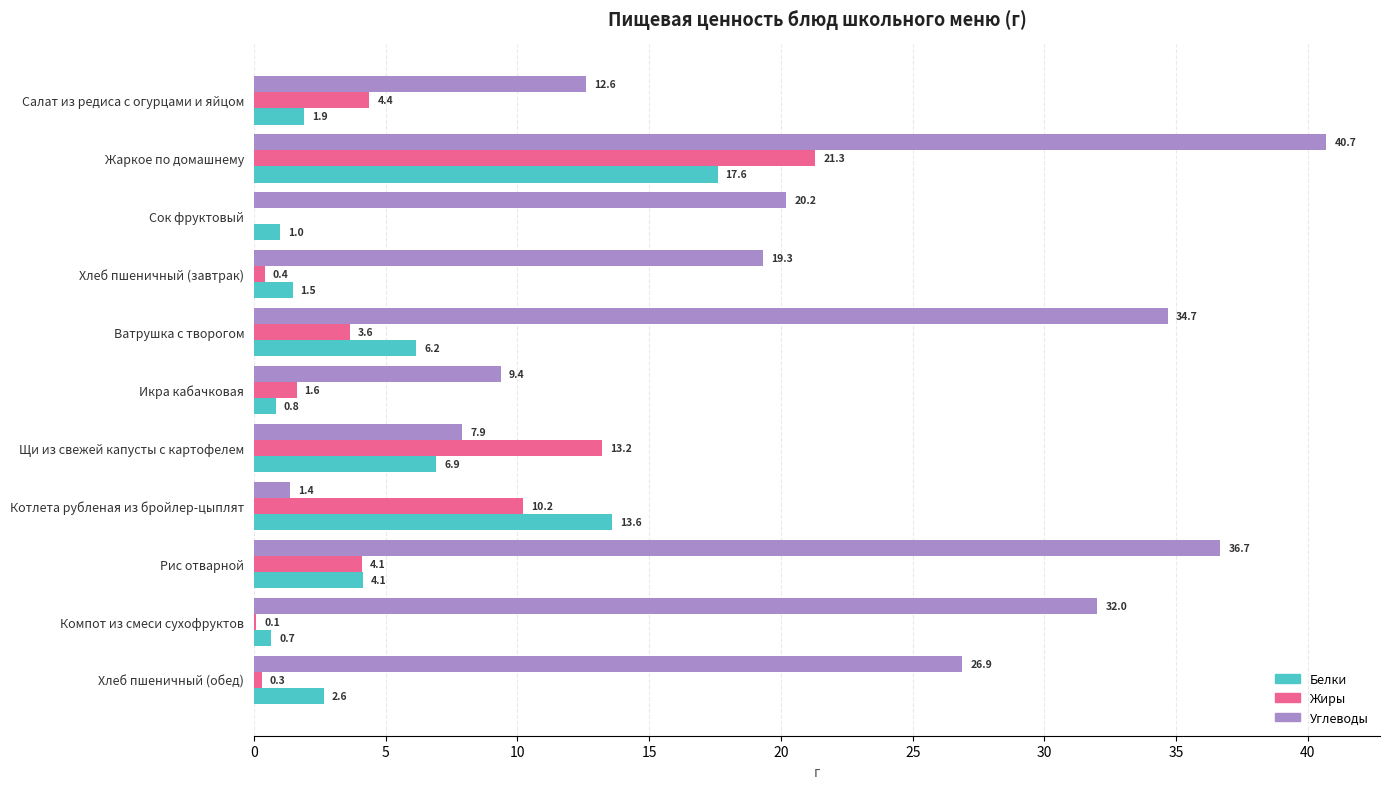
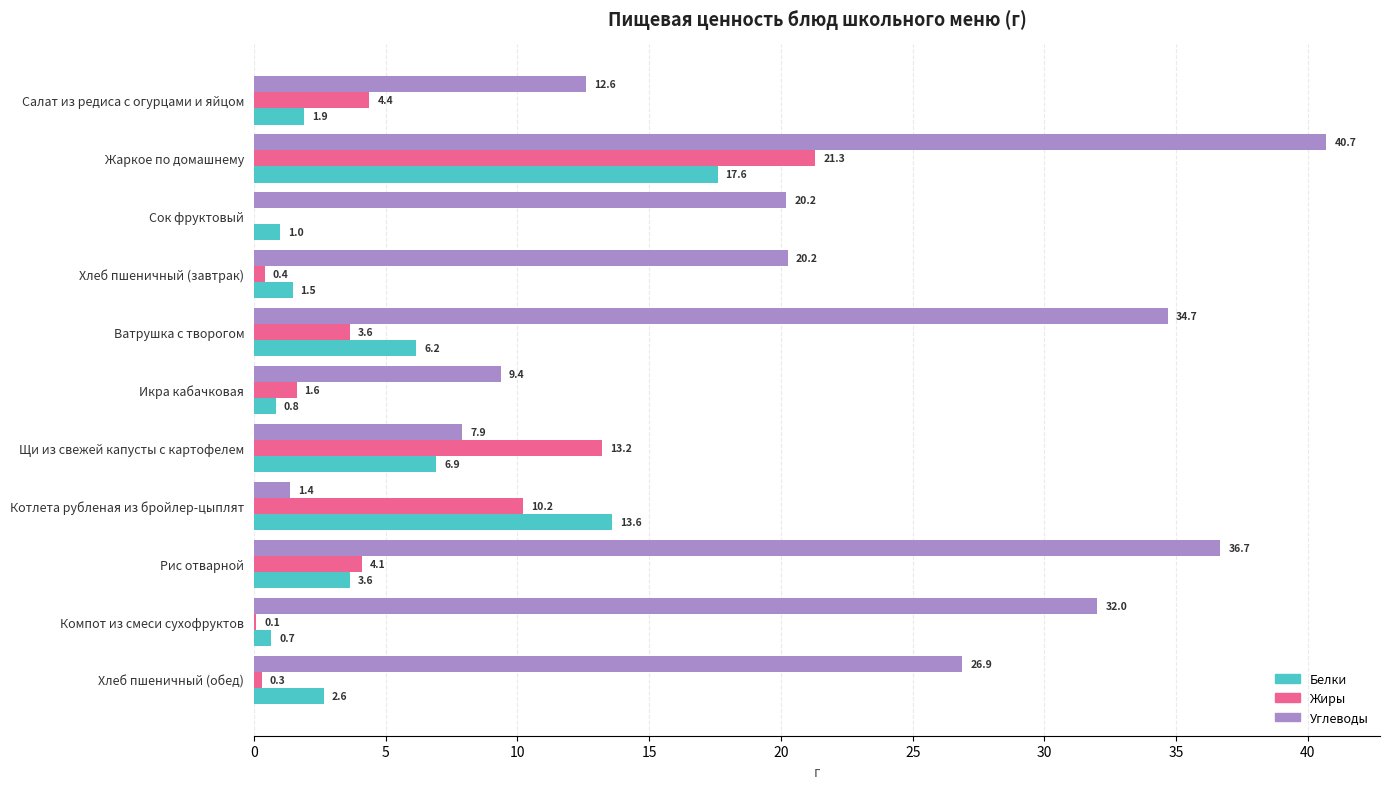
  {
    "Белки": {
      "Салат из редиса с огурцами и яйцом": 1.9,
      "Жаркое по домашнему": 17.6,
      "Сок фруктовый": 1.0,
      "Хлеб пшеничный (завтрак)": 1.5,
      "Ватрушка с творогом": 6.2,
      "Икра кабачковая": 0.8,
      "Щи из свежей капусты с картофелем": 6.9,
      "Котлета рубленая из бройлер-цыплят": 13.6,
-     "Рис отварной": 4.1,
+     "Рис отварной": 3.6,
      "Компот из смеси сухофруктов": 0.7,
      "Хлеб пшеничный (обед)": 2.6
    },
    "Жиры": {
      "Салат из редиса с огурцами и яйцом": 4.4,
      "Жаркое по домашнему": 21.3,
      "Хлеб пшеничный (завтрак)": 0.4,
      "Ватрушка с творогом": 3.6,
      "Икра кабачковая": 1.6,
      "Щи из свежей капусты с картофелем": 13.2,
      "Котлета рубленая из бройлер-цыплят": 10.2,
      "Рис отварной": 4.1,
      "Компот из смеси сухофруктов": 0.1,
      "Хлеб пшеничный (обед)": 0.3
    },
    "Углеводы": {
      "Салат из редиса с огурцами и яйцом": 12.6,
      "Жаркое по домашнему": 40.7,
      "Сок фруктовый": 20.2,
-     "Хлеб пшеничный (завтрак)": 19.3,
+     "Хлеб пшеничный (завтрак)": 20.2,
      "Ватрушка с творогом": 34.7,
      "Икра кабачковая": 9.4,
      "Щи из свежей капусты с картофелем": 7.9,
      "Котлета рубленая из бройлер-цыплят": 1.4,
      "Рис отварной": 36.7,
      "Компот из смеси сухофруктов": 32.0,
      "Хлеб пшеничный (обед)": 26.9
    }
  }
